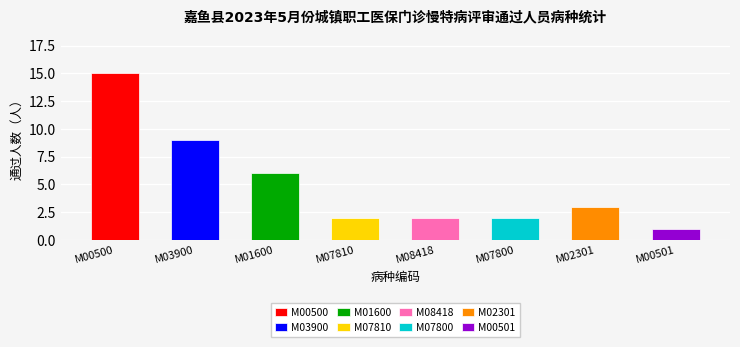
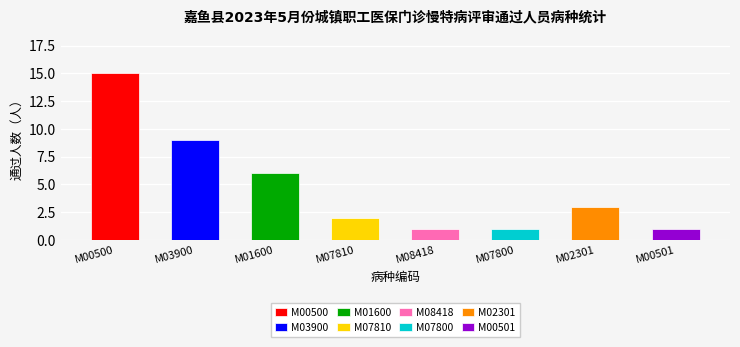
  {
    "M00500": 15,
    "M03900": 9,
    "M01600": 6,
    "M07810": 2,
-   "M08418": 2,
-   "M07800": 2,
+   "M08418": 1,
+   "M07800": 1,
    "M02301": 3,
    "M00501": 1
  }
